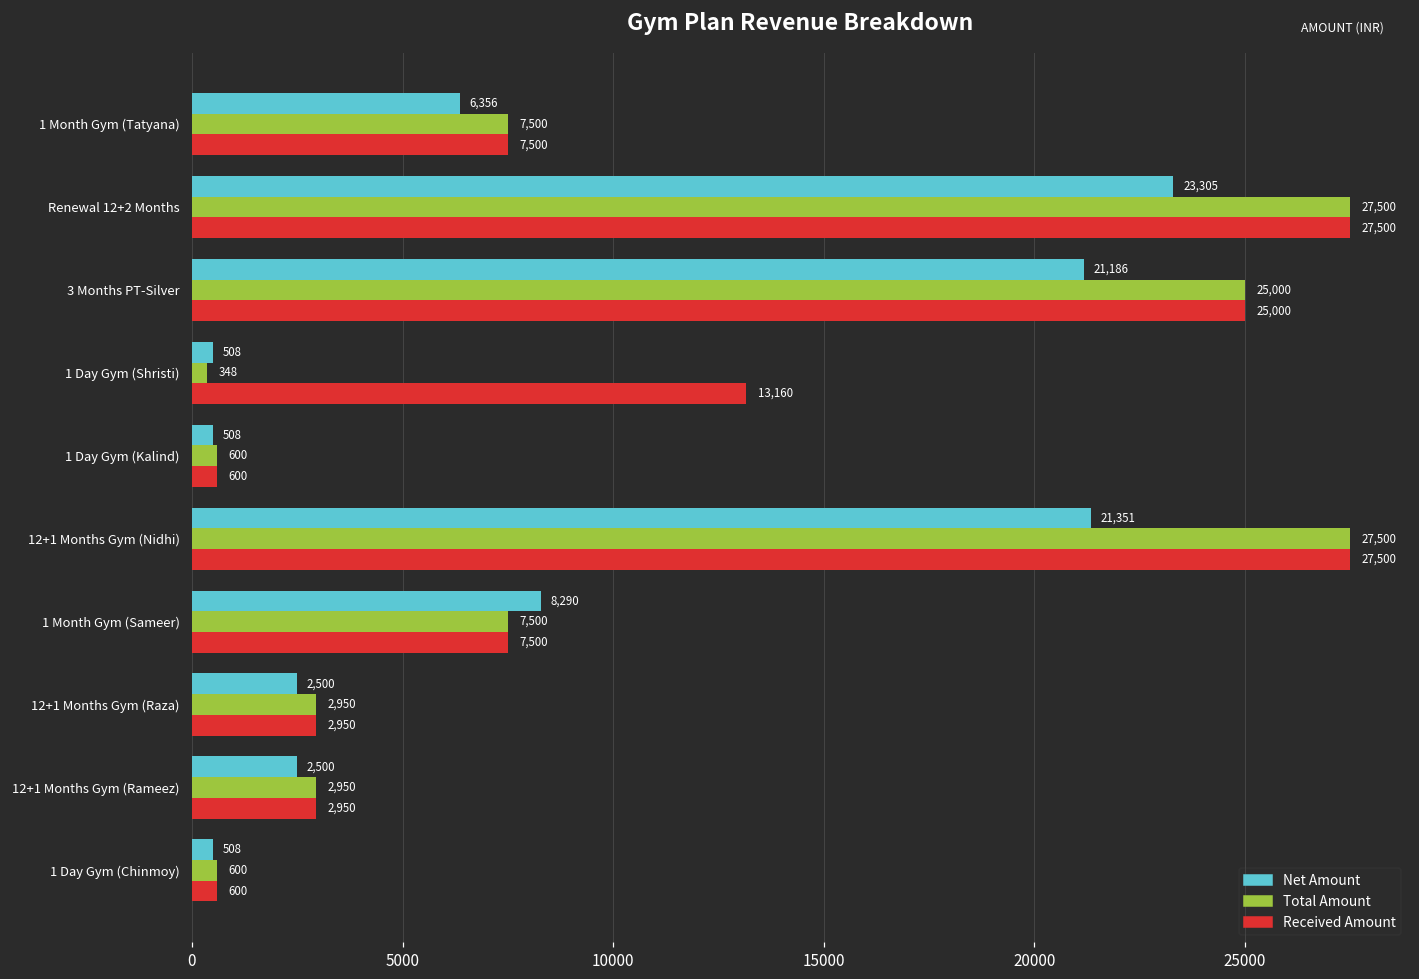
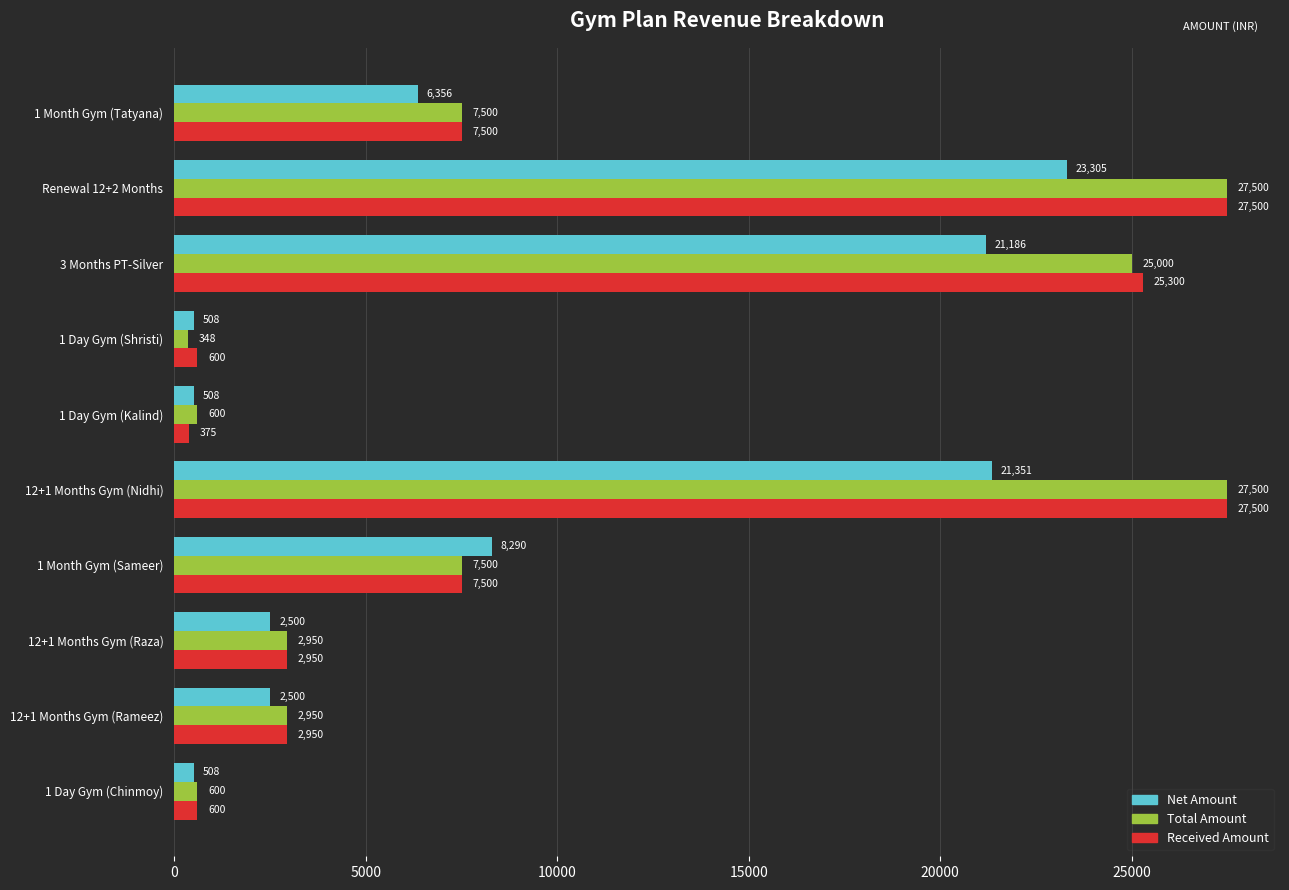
  {
    "Net Amount": {
      "1 Month Gym (Tatyana)": "6,356",
      "Renewal 12+2 Months": "23,305",
      "3 Months PT-Silver": "21,186",
      "1 Day Gym (Shristi)": "508",
      "1 Day Gym (Kalind)": "508",
      "12+1 Months Gym (Nidhi)": "21,351",
      "1 Month Gym (Sameer)": "8,290",
      "12+1 Months Gym (Raza)": "2,500",
      "12+1 Months Gym (Rameez)": "2,500",
      "1 Day Gym (Chinmoy)": "508"
    },
    "Total Amount": {
      "1 Month Gym (Tatyana)": "7,500",
      "Renewal 12+2 Months": "27,500",
      "3 Months PT-Silver": "25,000",
      "1 Day Gym (Shristi)": "348",
      "1 Day Gym (Kalind)": "600",
      "12+1 Months Gym (Nidhi)": "27,500",
      "1 Month Gym (Sameer)": "7,500",
      "12+1 Months Gym (Raza)": "2,950",
      "12+1 Months Gym (Rameez)": "2,950",
      "1 Day Gym (Chinmoy)": "600"
    },
    "Received Amount": {
      "1 Month Gym (Tatyana)": "7,500",
      "Renewal 12+2 Months": "27,500",
-     "3 Months PT-Silver": "25,000",
-     "1 Day Gym (Shristi)": "13,160",
-     "1 Day Gym (Kalind)": "600",
+     "3 Months PT-Silver": "25,300",
+     "1 Day Gym (Shristi)": "600",
+     "1 Day Gym (Kalind)": "375",
      "12+1 Months Gym (Nidhi)": "27,500",
      "1 Month Gym (Sameer)": "7,500",
      "12+1 Months Gym (Raza)": "2,950",
      "12+1 Months Gym (Rameez)": "2,950",
      "1 Day Gym (Chinmoy)": "600"
    }
  }
